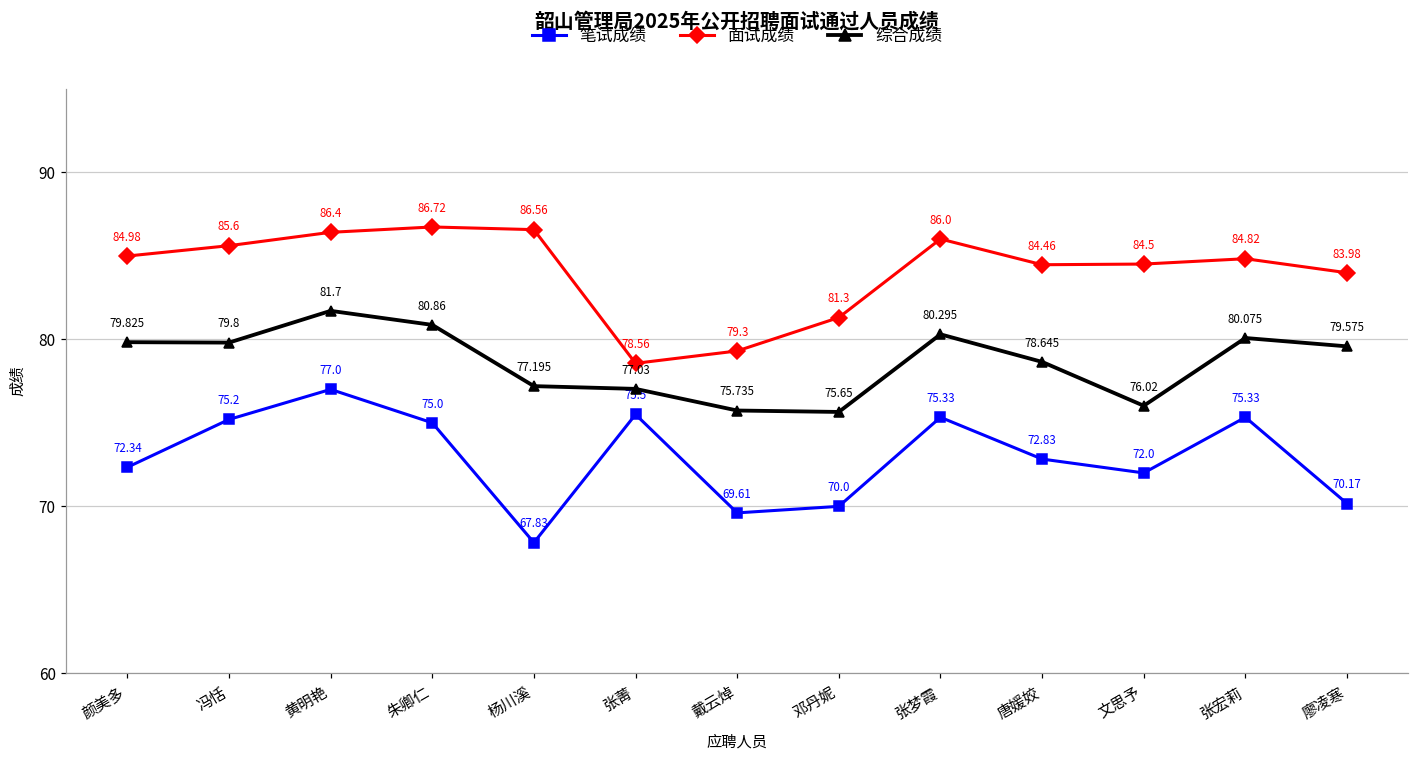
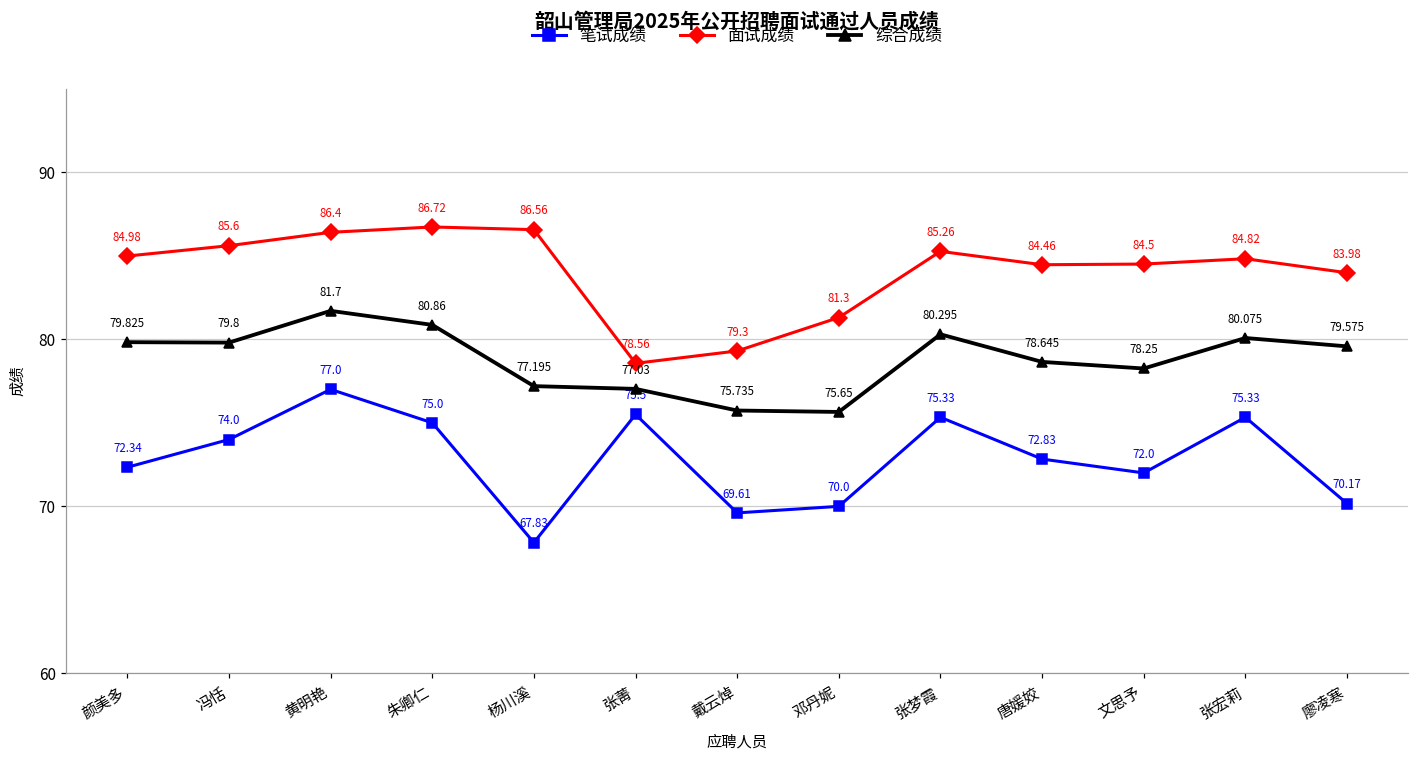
  {
    "笔试成绩": {
      "颜美多": 72.34,
-     "冯恬": 75.2,
+     "冯恬": 74.0,
      "黄明艳": 77.0,
      "朱卿仁": 75.0,
      "杨川溪": 67.83,
      "张菁": 75.5,
      "戴云焯": 69.61,
      "邓丹妮": 70.0,
      "张梦霞": 75.33,
      "唐媛姣": 72.83,
      "文思予": 72.0,
      "张宏莉": 75.33,
      "廖凌寒": 70.17
    },
    "面试成绩": {
      "颜美多": 84.98,
      "冯恬": 85.6,
      "黄明艳": 86.4,
      "朱卿仁": 86.72,
      "杨川溪": 86.56,
      "张菁": 78.56,
      "戴云焯": 79.3,
      "邓丹妮": 81.3,
-     "张梦霞": 86.0,
+     "张梦霞": 85.26,
      "唐媛姣": 84.46,
      "文思予": 84.5,
      "张宏莉": 84.82,
      "廖凌寒": 83.98
    },
    "综合成绩": {
      "颜美多": 79.825,
      "冯恬": 79.8,
      "黄明艳": 81.7,
      "朱卿仁": 80.86,
      "杨川溪": 77.195,
      "张菁": 77.03,
      "戴云焯": 75.735,
      "邓丹妮": 75.65,
      "张梦霞": 80.295,
      "唐媛姣": 78.645,
-     "文思予": 76.02,
+     "文思予": 78.25,
      "张宏莉": 80.075,
      "廖凌寒": 79.575
    }
  }
